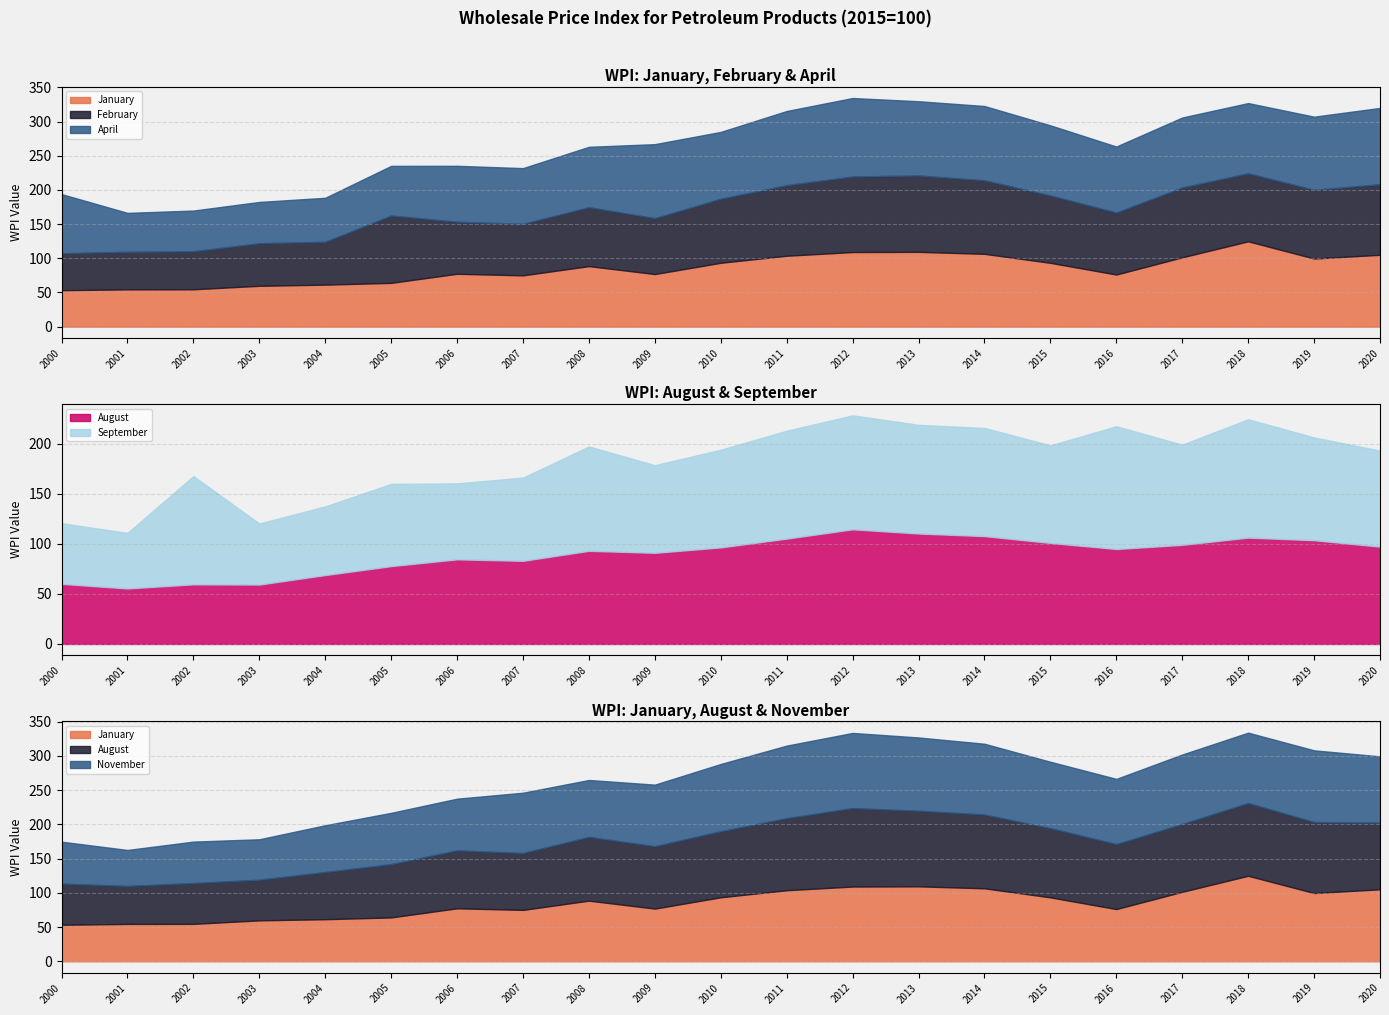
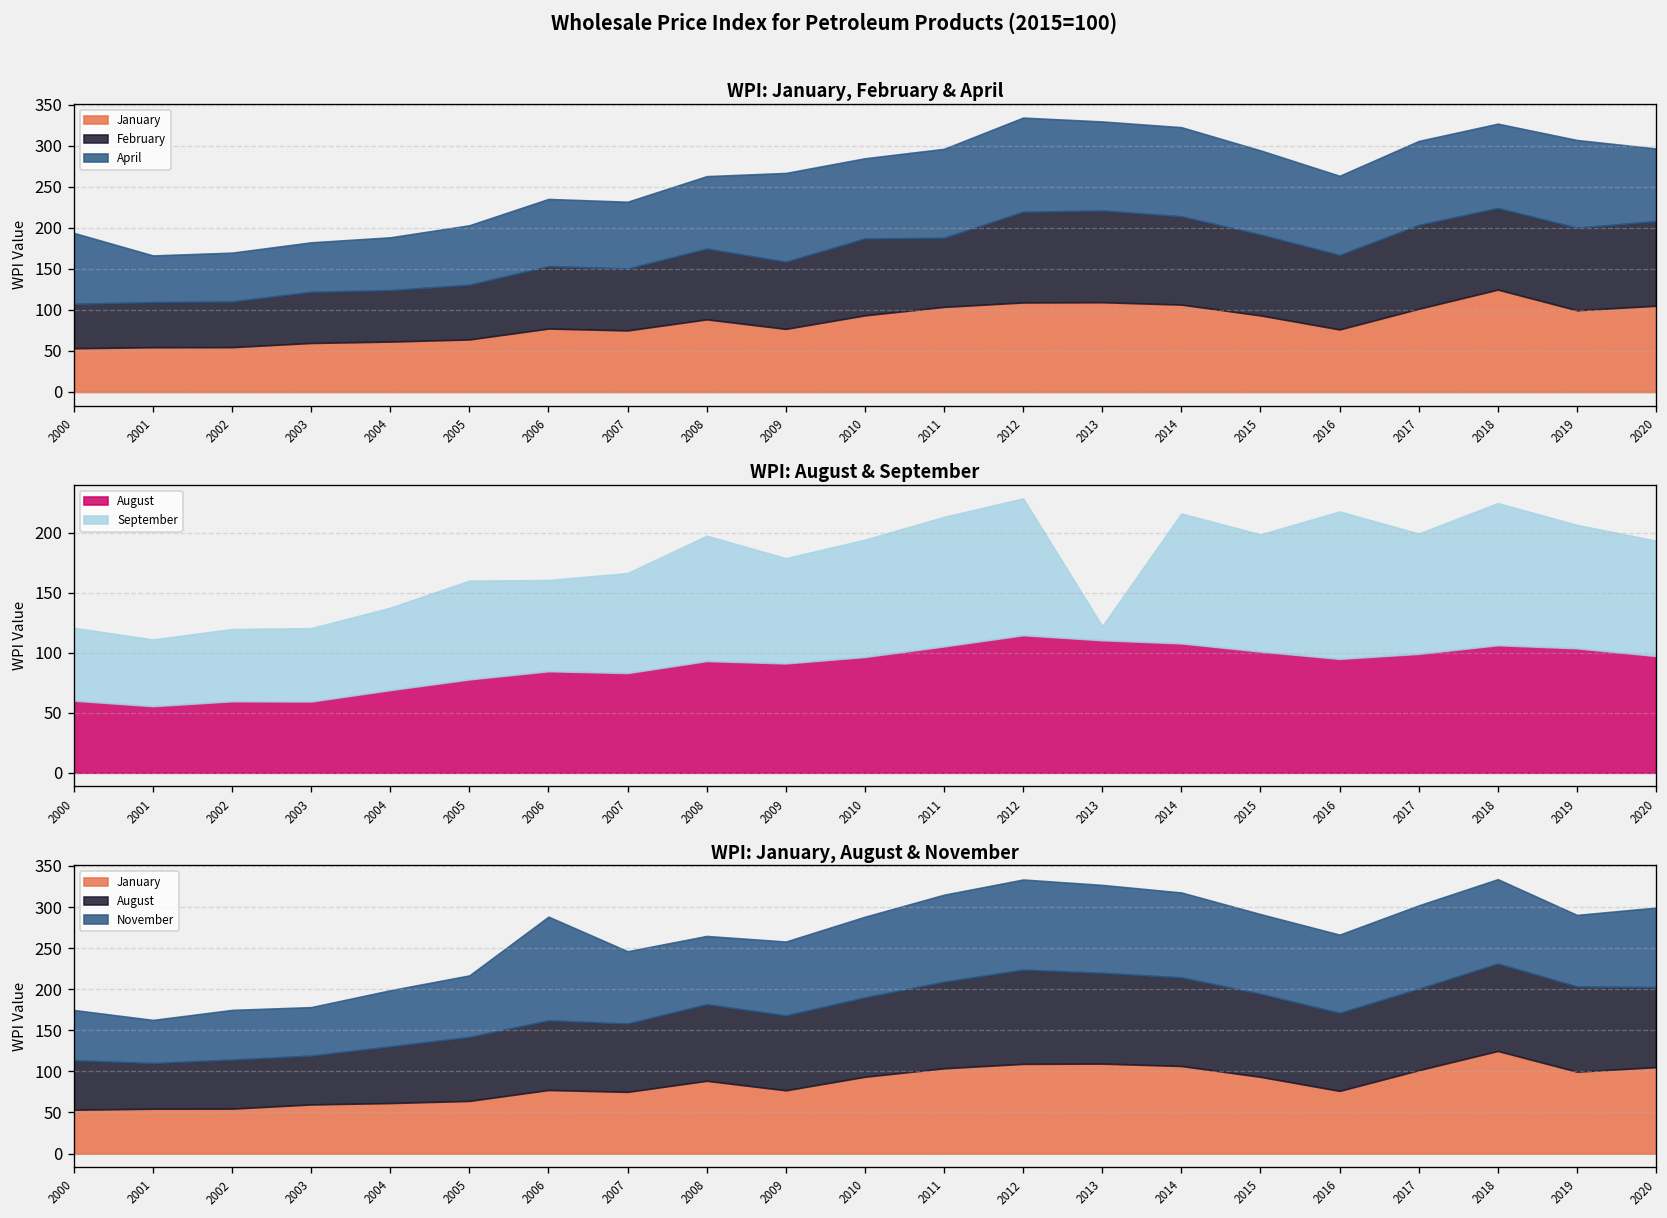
  {
    "WPI: January, February & April": {
      "January": {
        "2000": 50,
        "2001": 50,
        "2002": 50,
        "2003": 60,
        "2004": 60,
        "2005": 60,
        "2006": 80,
        "2007": 80,
        "2008": 90,
        "2009": 80,
        "2010": 90,
        "2011": 100,
        "2012": 110,
        "2013": 110,
        "2014": 110,
        "2015": 90,
        "2016": 80,
        "2017": 100,
        "2018": 120,
        "2019": 100,
        "2020": 110
      },
      "February": {
        "2000": 50,
        "2001": 50,
        "2002": 60,
        "2003": 60,
        "2004": 60,
-       "2005": 100,
+       "2005": 70,
        "2006": 80,
        "2007": 80,
        "2008": 90,
        "2009": 80,
        "2010": 90,
-       "2011": 100,
+       "2011": 80,
        "2012": 110,
        "2013": 110,
        "2014": 110,
        "2015": 100,
        "2016": 90,
        "2017": 100,
        "2018": 100,
        "2019": 100,
        "2020": 100
      },
      "April": {
        "2000": 90,
        "2001": 60,
        "2002": 60,
        "2003": 60,
        "2004": 60,
        "2005": 70,
        "2006": 80,
        "2007": 80,
        "2008": 90,
        "2009": 110,
        "2010": 100,
        "2011": 110,
        "2012": 110,
        "2013": 110,
        "2014": 110,
        "2015": 100,
        "2016": 100,
        "2017": 100,
        "2018": 100,
        "2019": 110,
-       "2020": 110
+       "2020": 90
      }
    },
    "WPI: August & September": {
      "September": {
        "2000": 61,
        "2001": 56,
-       "2002": 108,
+       "2002": 60,
        "2003": 61,
        "2004": 69,
        "2005": 82,
        "2006": 76,
        "2007": 83,
        "2008": 104,
        "2009": 88,
        "2010": 98,
        "2011": 108,
        "2012": 114,
-       "2013": 109,
+       "2013": 12,
        "2014": 108,
        "2015": 98,
        "2016": 123,
        "2017": 100,
        "2018": 118,
        "2019": 103,
        "2020": 96
      }
    },
    "WPI: January, August & November": {
      "January": {
        "2000": 50,
        "2001": 50,
        "2002": 50,
        "2003": 60,
        "2004": 60,
        "2005": 60,
        "2006": 80,
        "2007": 80,
        "2008": 90,
        "2009": 80,
        "2010": 90,
        "2011": 100,
        "2012": 110,
        "2013": 110,
        "2014": 110,
        "2015": 90,
        "2016": 80,
        "2017": 100,
        "2018": 120,
        "2019": 100,
        "2020": 110
      },
      "August": {
        "2000": 60,
        "2001": 60,
        "2002": 60,
        "2003": 60,
        "2004": 70,
        "2005": 80,
        "2006": 80,
        "2007": 80,
        "2008": 90,
        "2009": 90,
        "2010": 100,
        "2011": 110,
        "2012": 110,
        "2013": 110,
        "2014": 110,
        "2015": 100,
        "2016": 90,
        "2017": 100,
        "2018": 110,
        "2019": 100,
        "2020": 100
      },
      "November": {
        "2000": 60,
        "2001": 50,
        "2002": 60,
        "2003": 60,
        "2004": 70,
        "2005": 70,
-       "2006": 80,
+       "2006": 130,
        "2007": 90,
        "2008": 80,
        "2009": 90,
        "2010": 100,
        "2011": 110,
        "2012": 110,
        "2013": 110,
        "2014": 100,
        "2015": 100,
        "2016": 100,
        "2017": 100,
        "2018": 100,
-       "2019": 100,
+       "2019": 90,
        "2020": 100
      }
    }
  }
